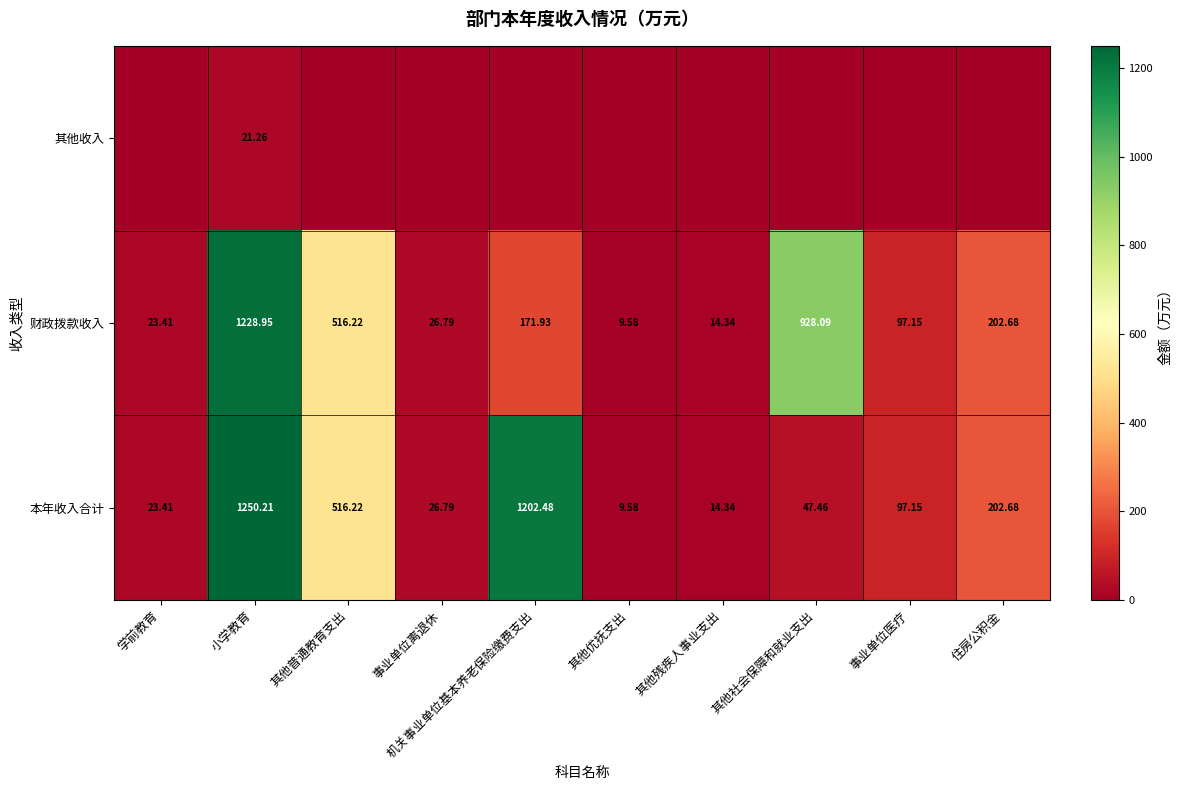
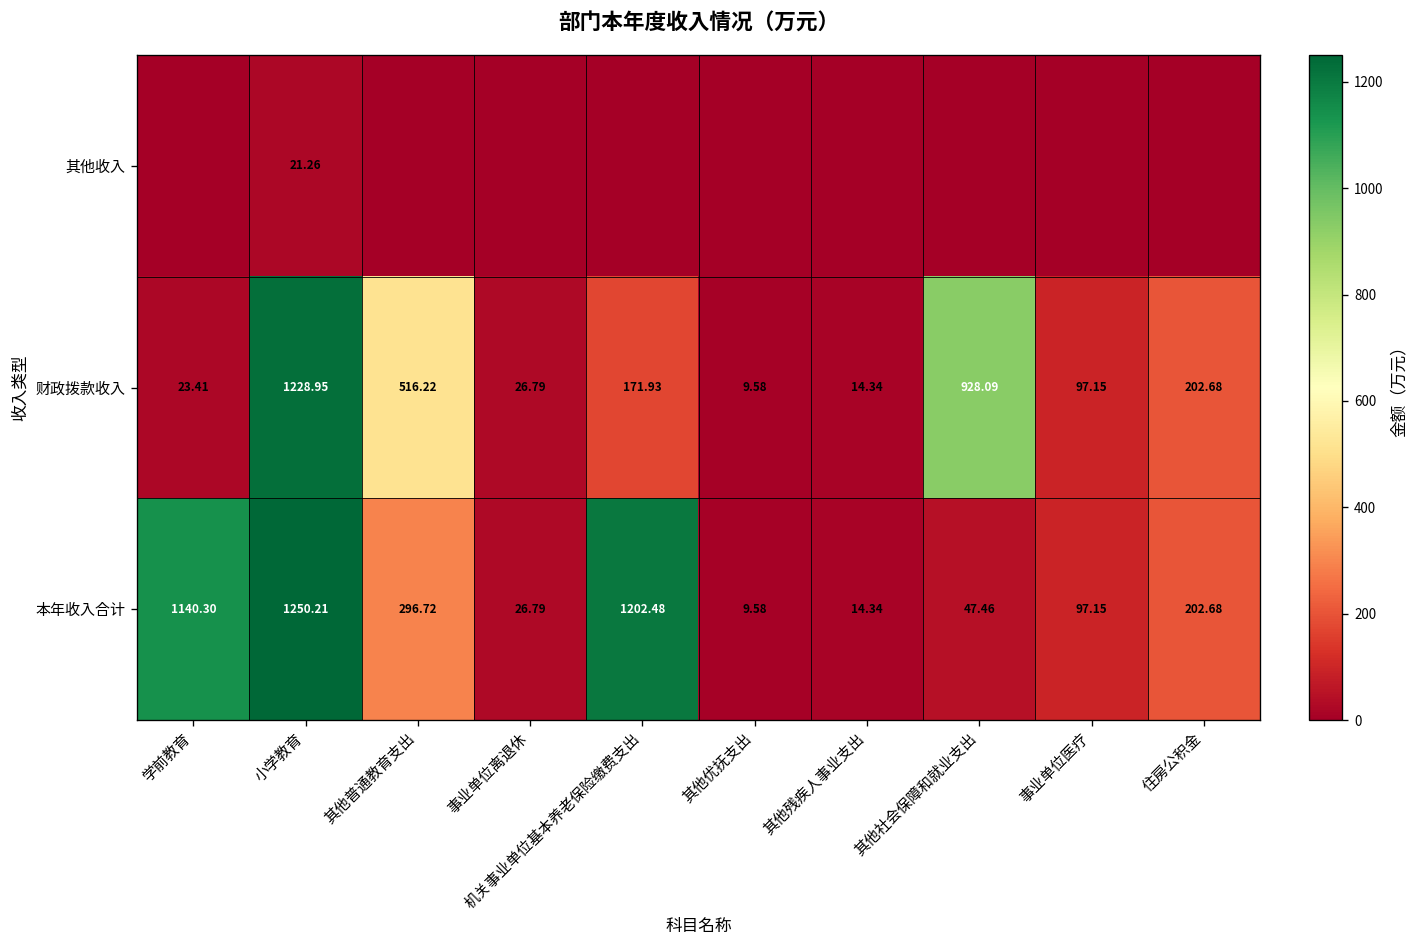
  {
    "其他收入": {
      "小学教育": 21.26
    },
    "财政拨款收入": {
      "学前教育": 23.41,
      "小学教育": 1228.95,
      "其他普通教育支出": 516.22,
      "事业单位离退休": 26.79,
      "机关事业单位基本养老保险缴费支出": 171.93,
      "其他优抚支出": 9.58,
      "其他残疾人事业支出": 14.34,
      "其他社会保障和就业支出": 928.09,
      "事业单位医疗": 97.15,
      "住房公积金": 202.68
    },
    "本年收入合计": {
-     "学前教育": 23.41,
+     "学前教育": 1140.30,
      "小学教育": 1250.21,
-     "其他普通教育支出": 516.22,
+     "其他普通教育支出": 296.72,
      "事业单位离退休": 26.79,
      "机关事业单位基本养老保险缴费支出": 1202.48,
      "其他优抚支出": 9.58,
      "其他残疾人事业支出": 14.34,
      "其他社会保障和就业支出": 47.46,
      "事业单位医疗": 97.15,
      "住房公积金": 202.68
    }
  }
